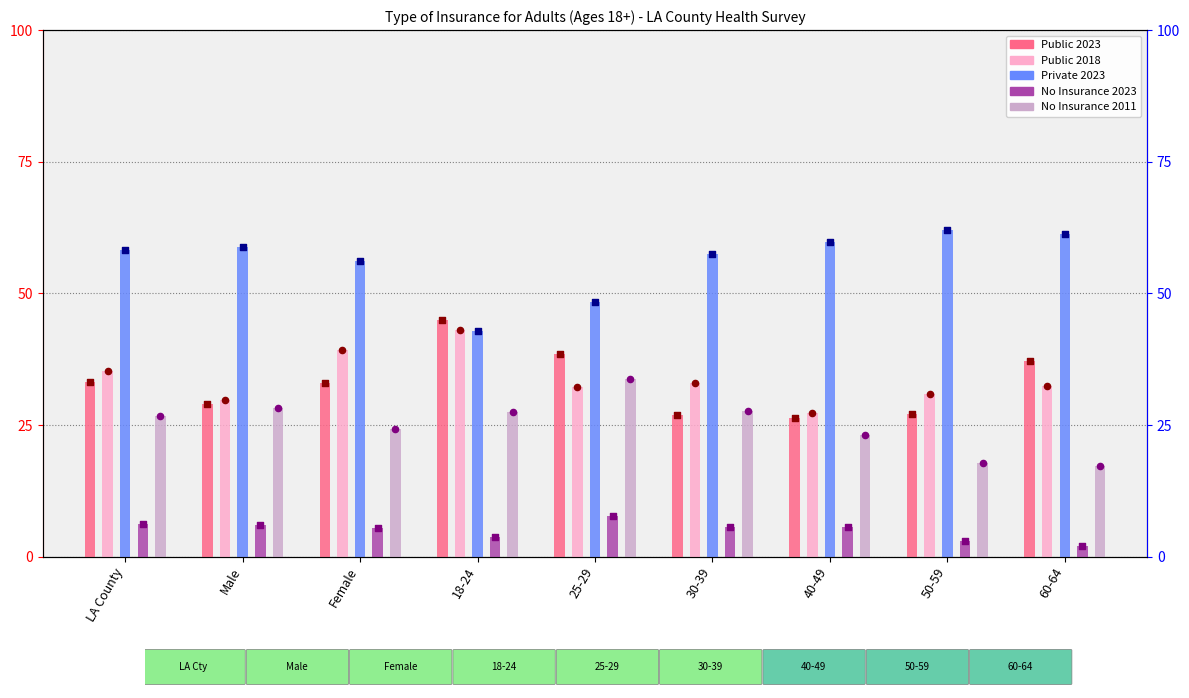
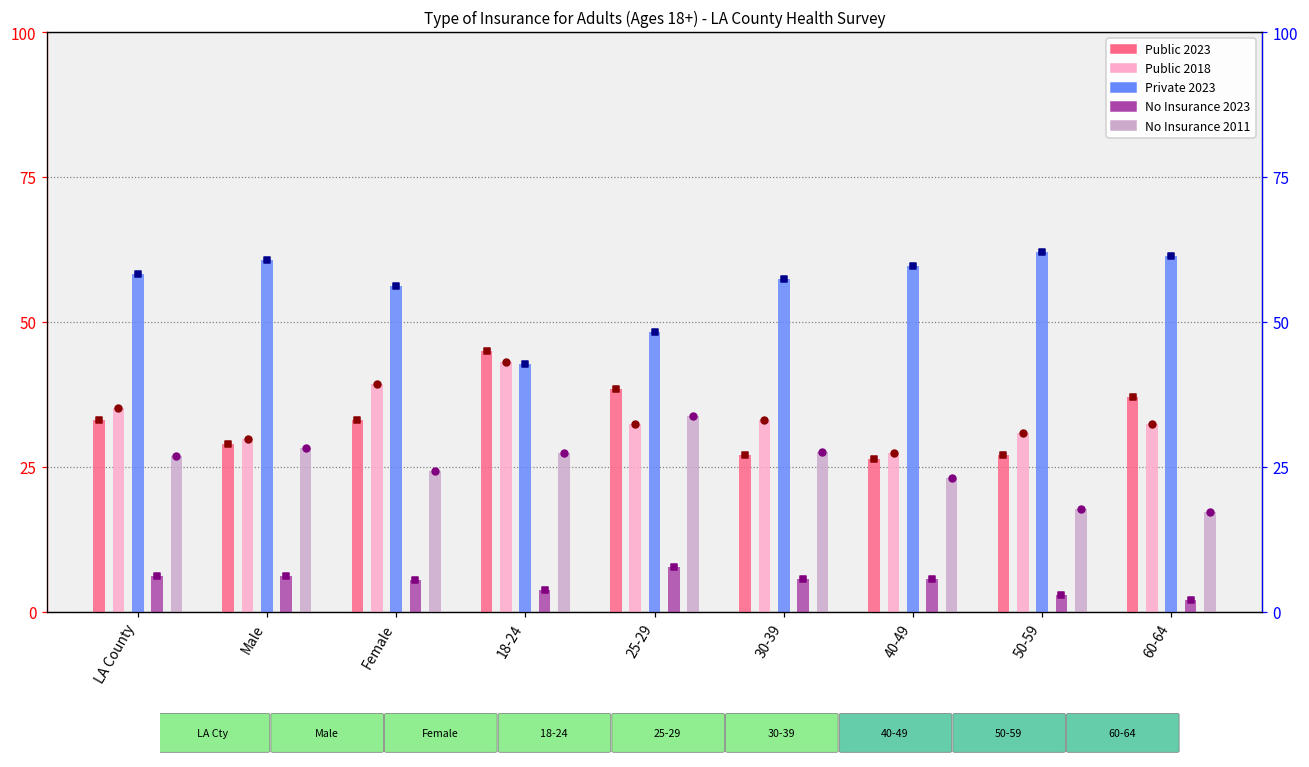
  {
    "Public 2023": {
      "LA County": 33,
      "Male": 29,
      "Female": 33,
      "18-24": 45,
      "25-29": 38,
      "30-39": 27,
      "40-49": 26,
      "50-59": 27,
      "60-64": 37
    },
    "Private 2023": {
      "LA County": 58,
-     "Male": 59,
+     "Male": 61,
      "Female": 56,
      "18-24": 43,
      "25-29": 48,
      "30-39": 57,
      "40-49": 60,
      "50-59": 62,
      "60-64": 61
    },
    "No Insurance 2023": {
      "LA County": 6,
      "Male": 6,
      "Female": 5,
      "18-24": 4,
      "25-29": 8,
      "30-39": 6,
      "40-49": 6,
      "50-59": 3,
      "60-64": 2
    }
  }
